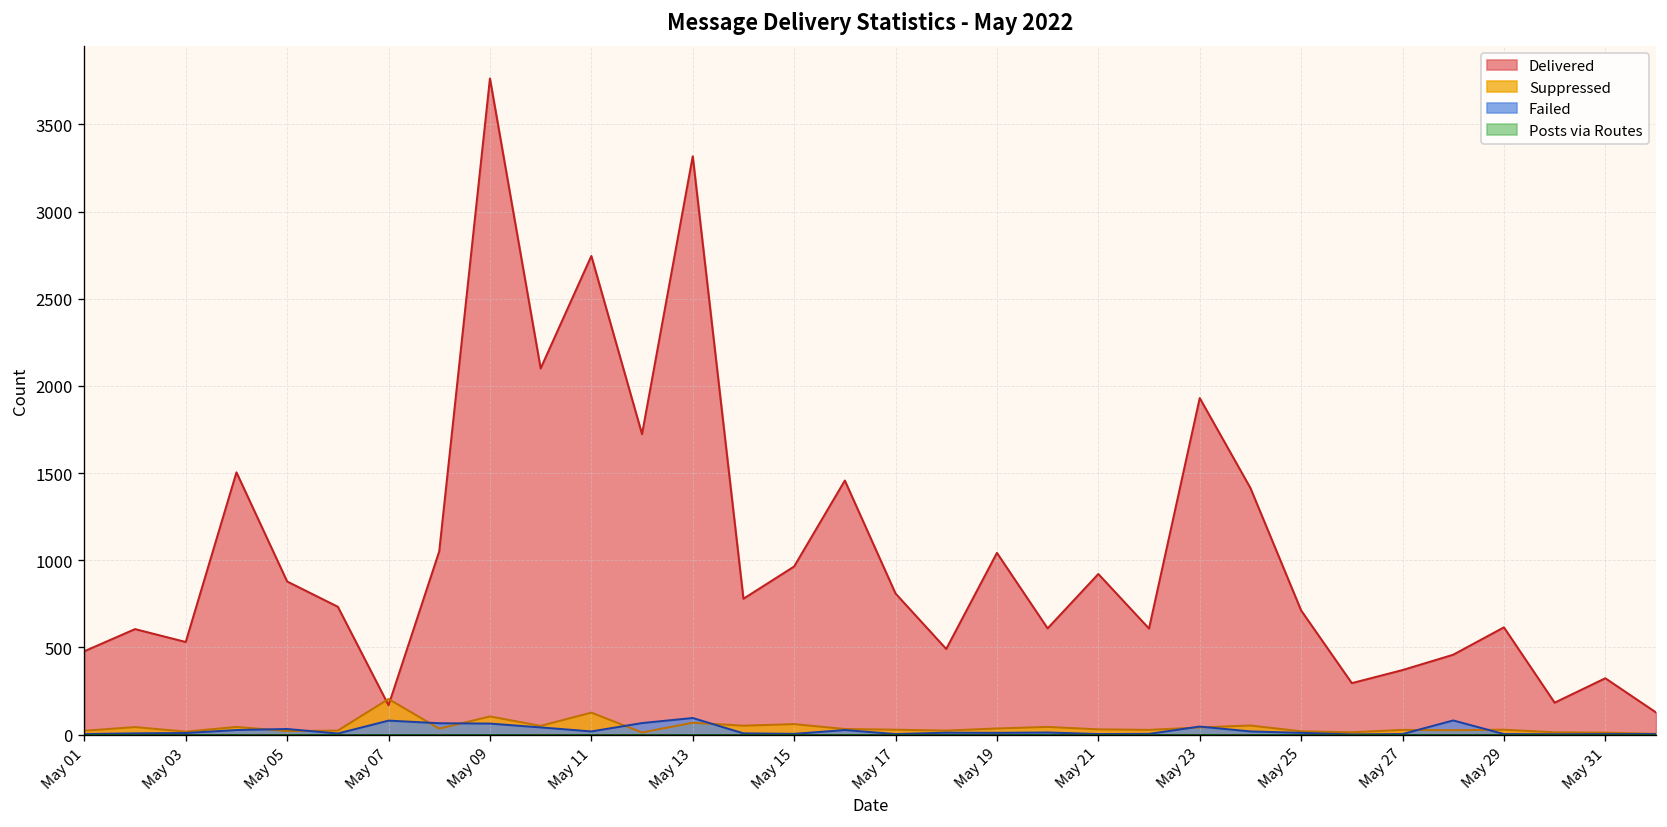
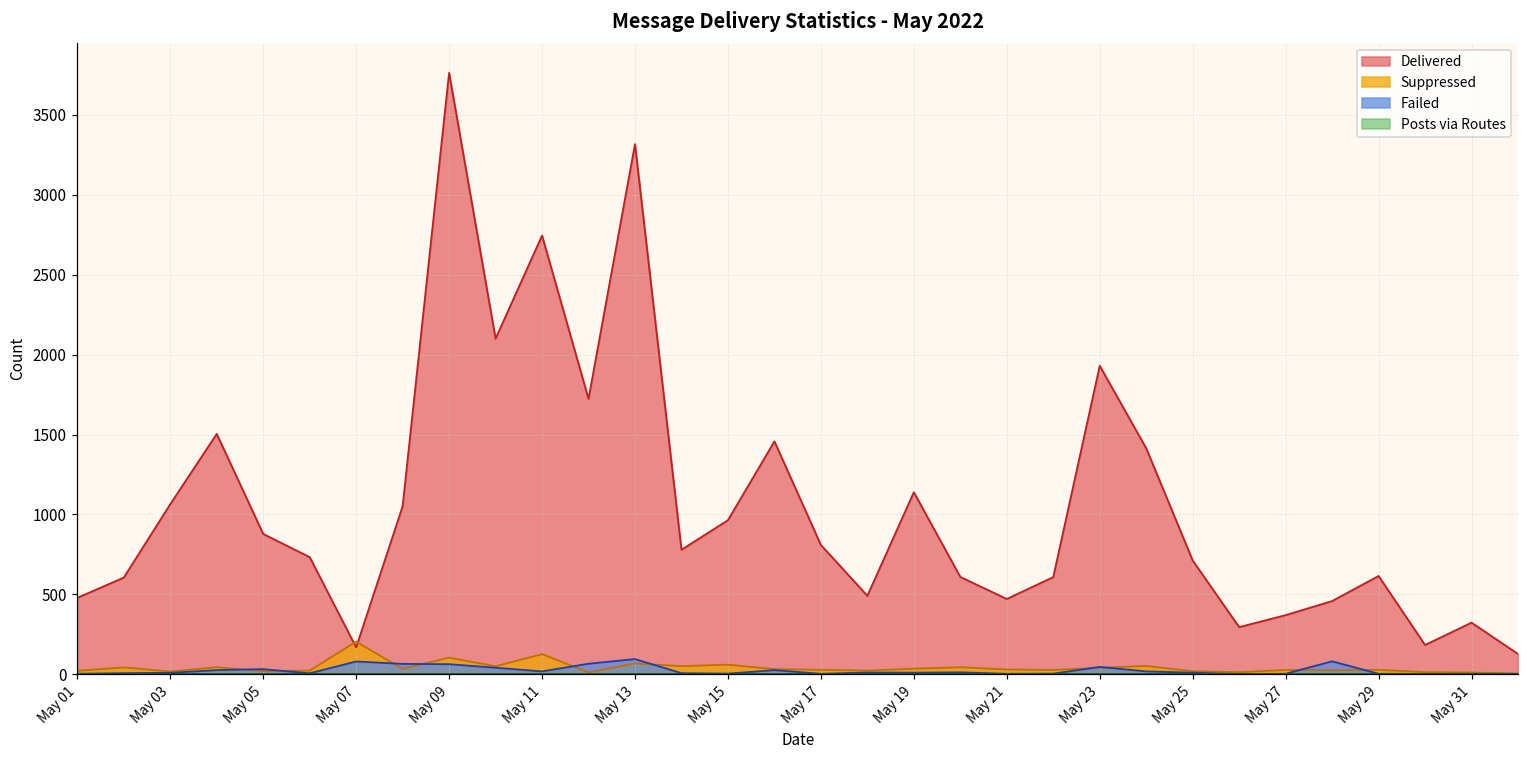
  {
    "Delivered": {
      "May 01": 480,
-     "May 03": 530,
+     "May 03": 1060,
      "May 05": 880,
      "May 07": 170,
      "May 09": 3760,
      "May 11": 2750,
      "May 13": 3320,
      "May 15": 960,
      "May 17": 810,
-     "May 19": 1040,
-     "May 21": 920,
+     "May 19": 1140,
+     "May 21": 470,
      "May 23": 1930,
      "May 25": 710,
      "May 27": 370,
      "May 29": 620,
      "May 31": 320
    },
    "Suppressed": {
      "May 01": 20,
      "May 07": 200,
      "May 09": 100,
      "May 11": 130,
      "May 13": 70,
      "May 15": 60,
      "May 17": 30,
      "May 19": 40,
      "May 21": 30,
      "May 27": 30,
      "May 29": 30
    },
    "Failed": {
      "May 07": 80,
      "May 09": 60,
      "May 11": 20,
      "May 13": 100
    },
    "Posts via Routes": {
      "May 05": 0,
      "May 07": 0,
      "May 09": 0,
      "May 11": 0,
      "May 13": 0,
      "May 23": 0
    }
  }
